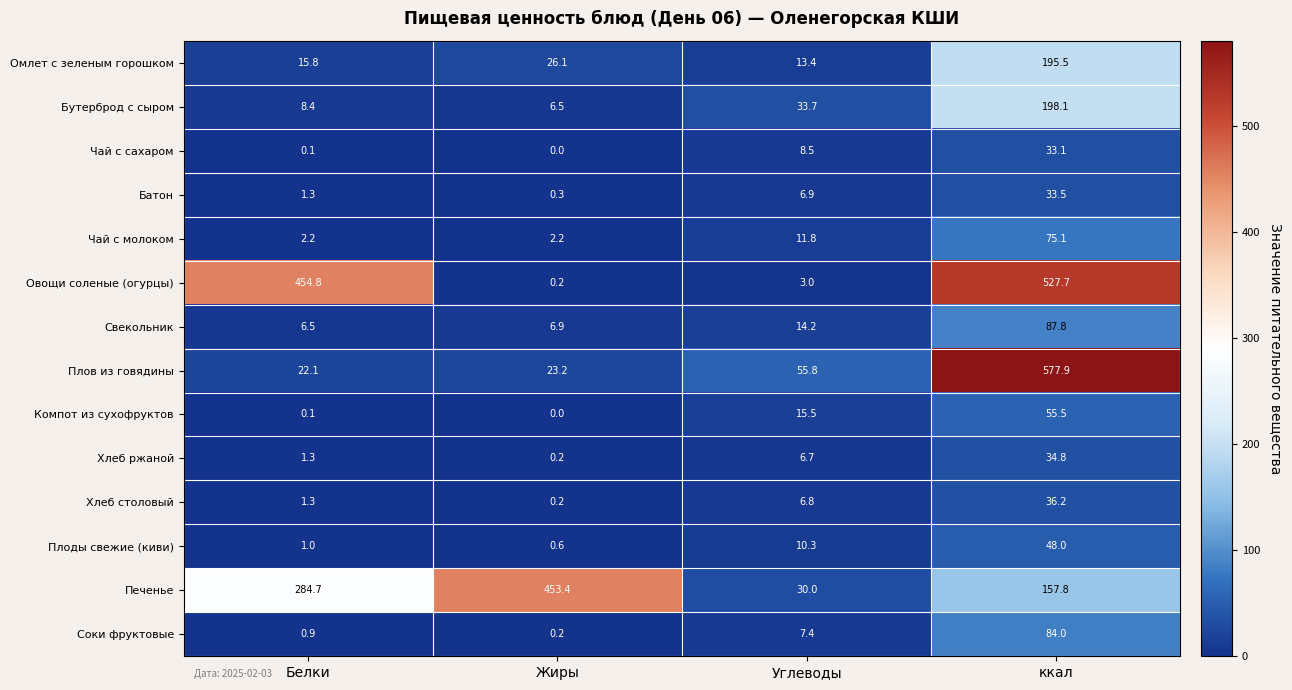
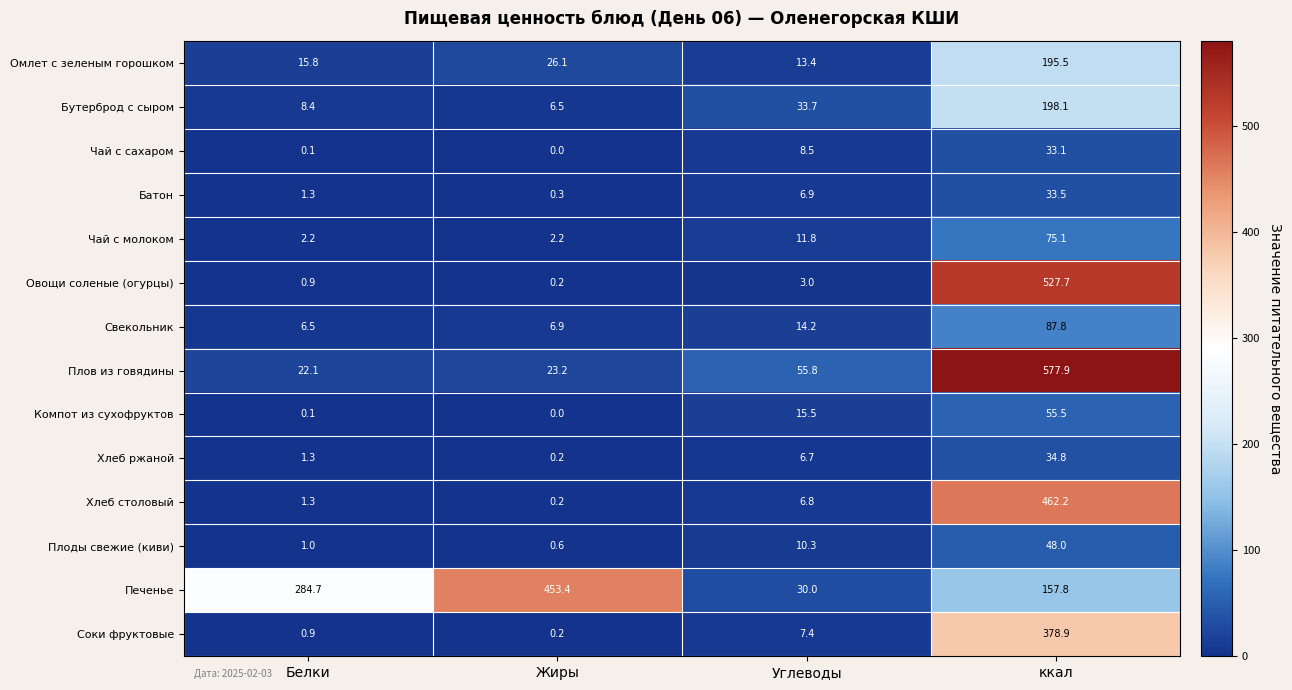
  {
    "Омлет с зеленым горошком": {
      "Белки": 15.8,
      "Жиры": 26.1,
      "Углеводы": 13.4,
      "ккал": 195.5
    },
    "Бутерброд с сыром": {
      "Белки": 8.4,
      "Жиры": 6.5,
      "Углеводы": 33.7,
      "ккал": 198.1
    },
    "Чай с сахаром": {
      "Белки": 0.1,
      "Жиры": 0.0,
      "Углеводы": 8.5,
      "ккал": 33.1
    },
    "Батон": {
      "Белки": 1.3,
      "Жиры": 0.3,
      "Углеводы": 6.9,
      "ккал": 33.5
    },
    "Чай с молоком": {
      "Белки": 2.2,
      "Жиры": 2.2,
      "Углеводы": 11.8,
      "ккал": 75.1
    },
    "Овощи соленые (огурцы)": {
-     "Белки": 454.8,
+     "Белки": 0.9,
      "Жиры": 0.2,
      "Углеводы": 3.0,
      "ккал": 527.7
    },
    "Свекольник": {
      "Белки": 6.5,
      "Жиры": 6.9,
      "Углеводы": 14.2,
      "ккал": 87.8
    },
    "Плов из говядины": {
      "Белки": 22.1,
      "Жиры": 23.2,
      "Углеводы": 55.8,
      "ккал": 577.9
    },
    "Компот из сухофруктов": {
      "Белки": 0.1,
      "Жиры": 0.0,
      "Углеводы": 15.5,
      "ккал": 55.5
    },
    "Хлеб ржаной": {
      "Белки": 1.3,
      "Жиры": 0.2,
      "Углеводы": 6.7,
      "ккал": 34.8
    },
    "Хлеб столовый": {
      "Белки": 1.3,
      "Жиры": 0.2,
      "Углеводы": 6.8,
-     "ккал": 36.2
+     "ккал": 462.2
    },
    "Плоды свежие (киви)": {
      "Белки": 1.0,
      "Жиры": 0.6,
      "Углеводы": 10.3,
      "ккал": 48.0
    },
    "Печенье": {
      "Белки": 284.7,
      "Жиры": 453.4,
      "Углеводы": 30.0,
      "ккал": 157.8
    },
    "Соки фруктовые": {
      "Белки": 0.9,
      "Жиры": 0.2,
      "Углеводы": 7.4,
-     "ккал": 84.0
+     "ккал": 378.9
    }
  }
